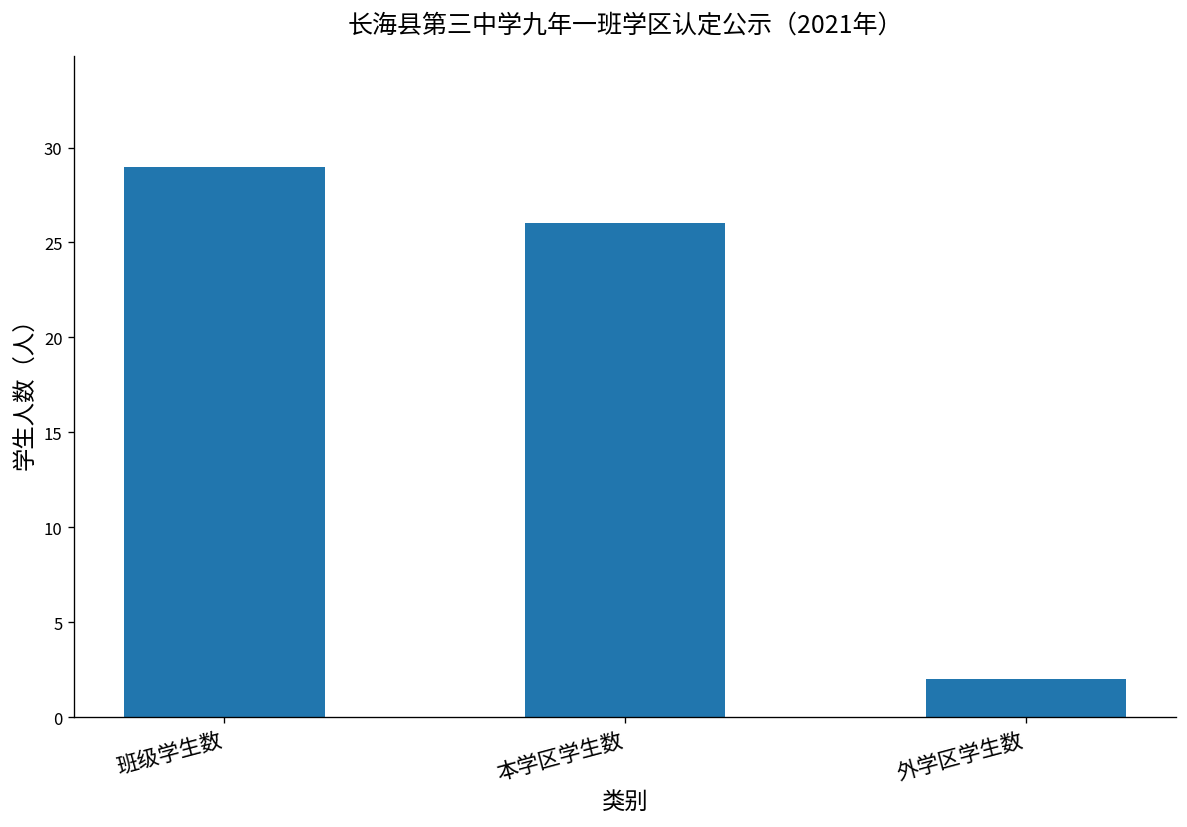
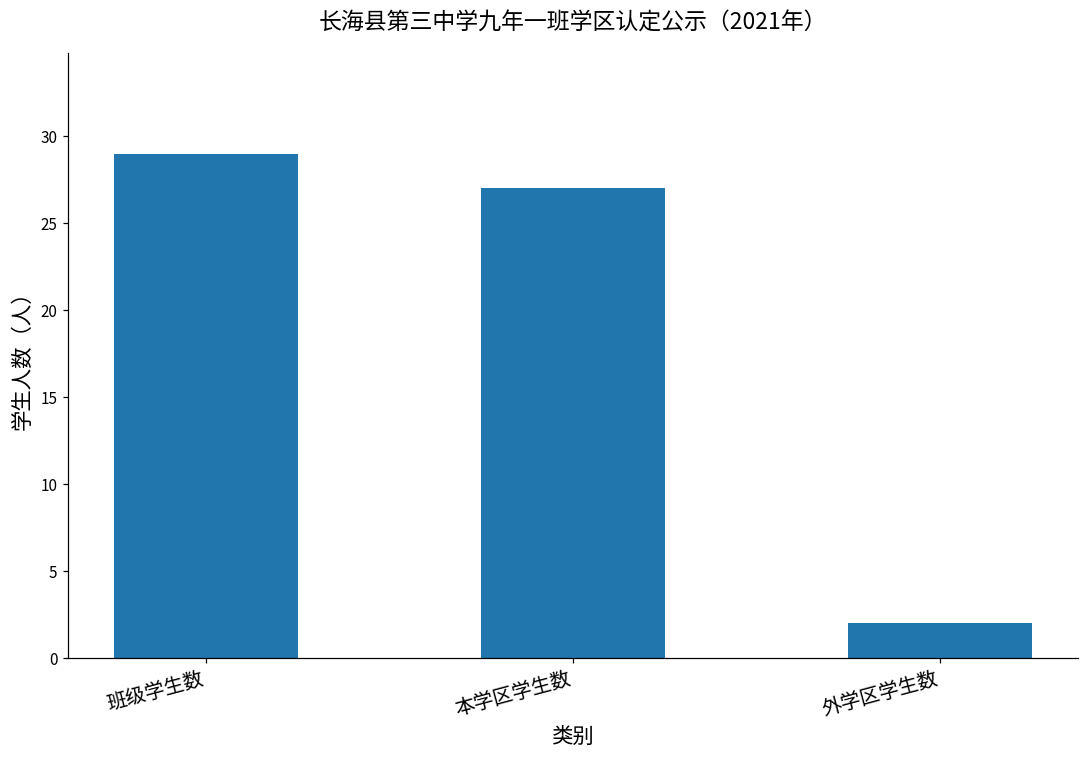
  {
    "班级学生数": 29,
-   "本学区学生数": 26,
+   "本学区学生数": 27,
    "外学区学生数": 2
  }
